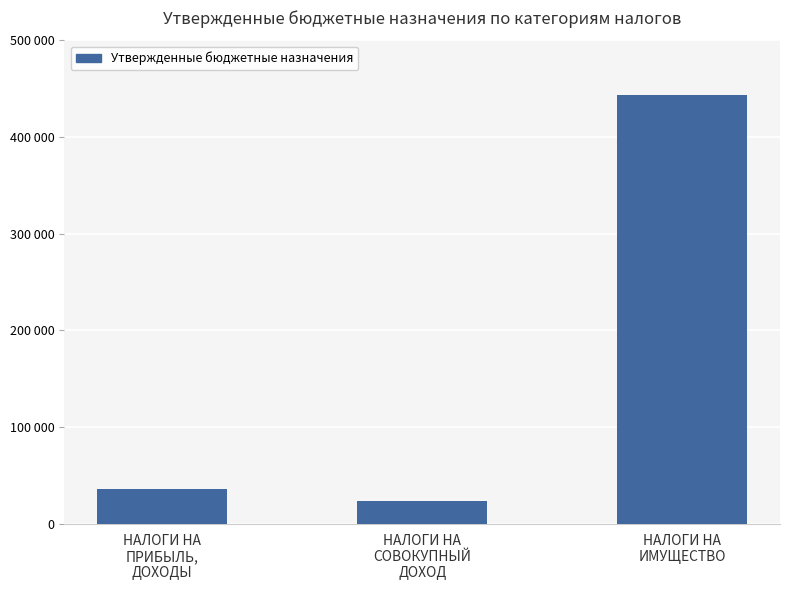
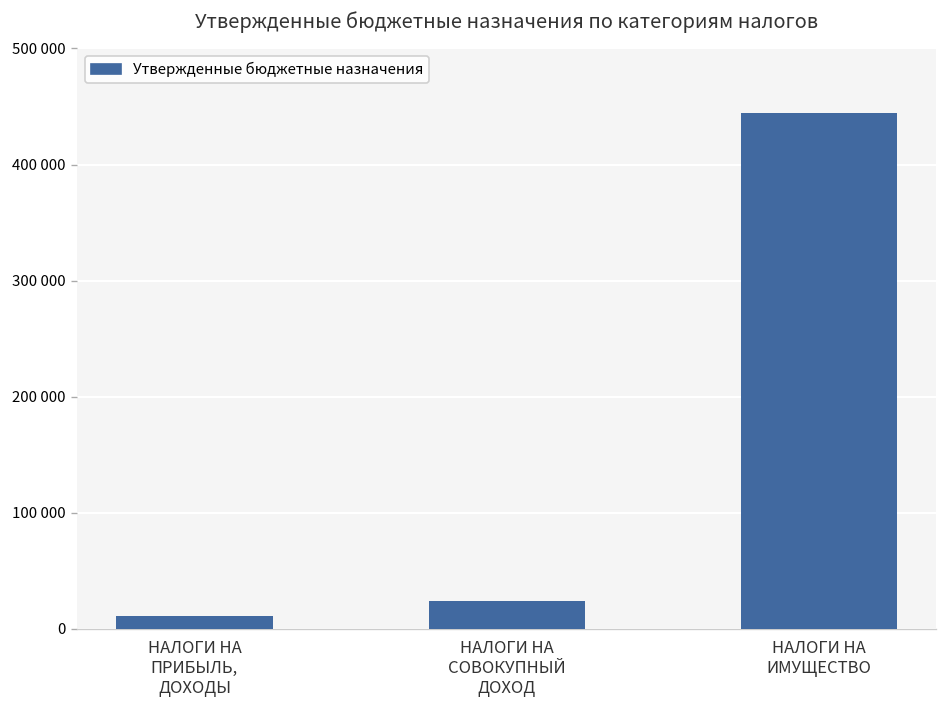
  {
-   "НАЛОГИ НА ПРИБЫЛЬ, ДОХОДЫ": 40000,
+   "НАЛОГИ НА ПРИБЫЛЬ, ДОХОДЫ": 10000,
    "НАЛОГИ НА СОВОКУПНЫЙ ДОХОД": 20000,
    "НАЛОГИ НА ИМУЩЕСТВО": 440000
  }
